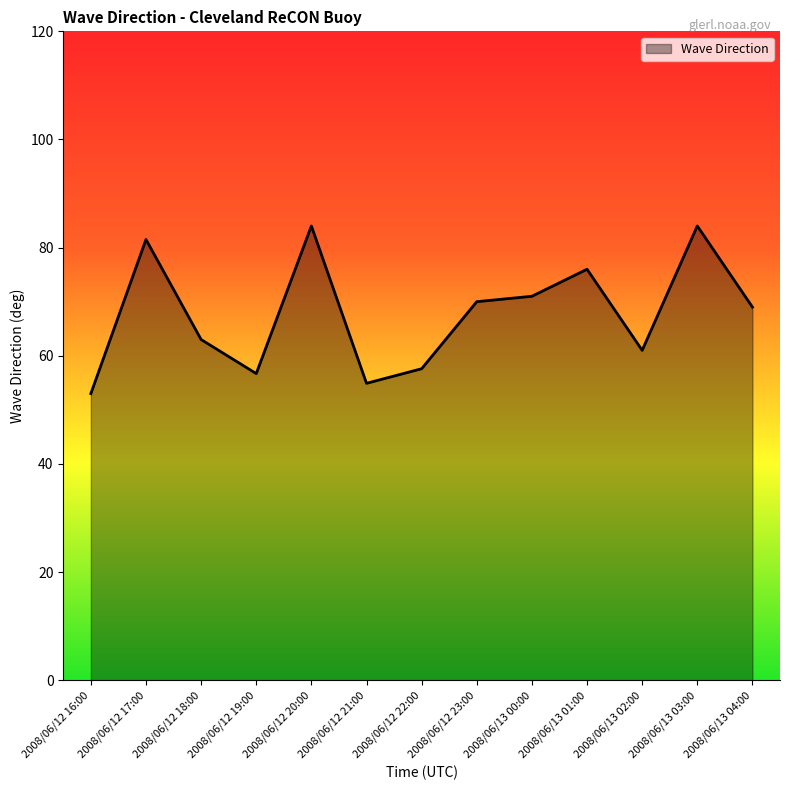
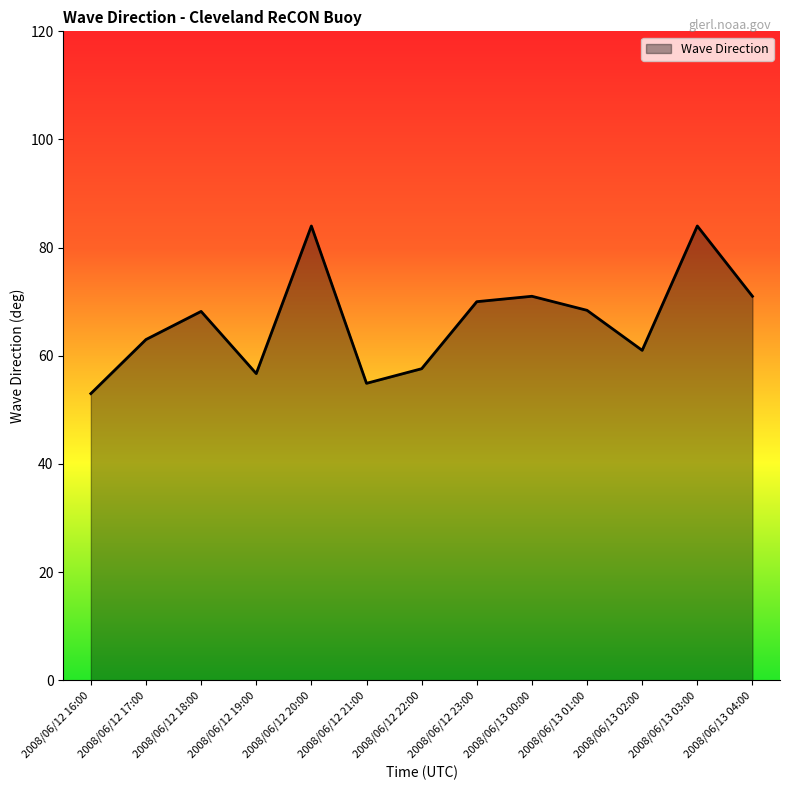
  {
    "2008/06/12 16:00": 53,
-   "2008/06/12 17:00": 82,
-   "2008/06/12 18:00": 63,
+   "2008/06/12 17:00": 63,
+   "2008/06/12 18:00": 68,
    "2008/06/12 19:00": 57,
    "2008/06/12 20:00": 84,
    "2008/06/12 21:00": 55,
    "2008/06/12 22:00": 58,
    "2008/06/12 23:00": 70,
    "2008/06/13 00:00": 71,
-   "2008/06/13 01:00": 76,
+   "2008/06/13 01:00": 68,
    "2008/06/13 02:00": 61,
    "2008/06/13 03:00": 84,
-   "2008/06/13 04:00": 69
+   "2008/06/13 04:00": 71
  }
